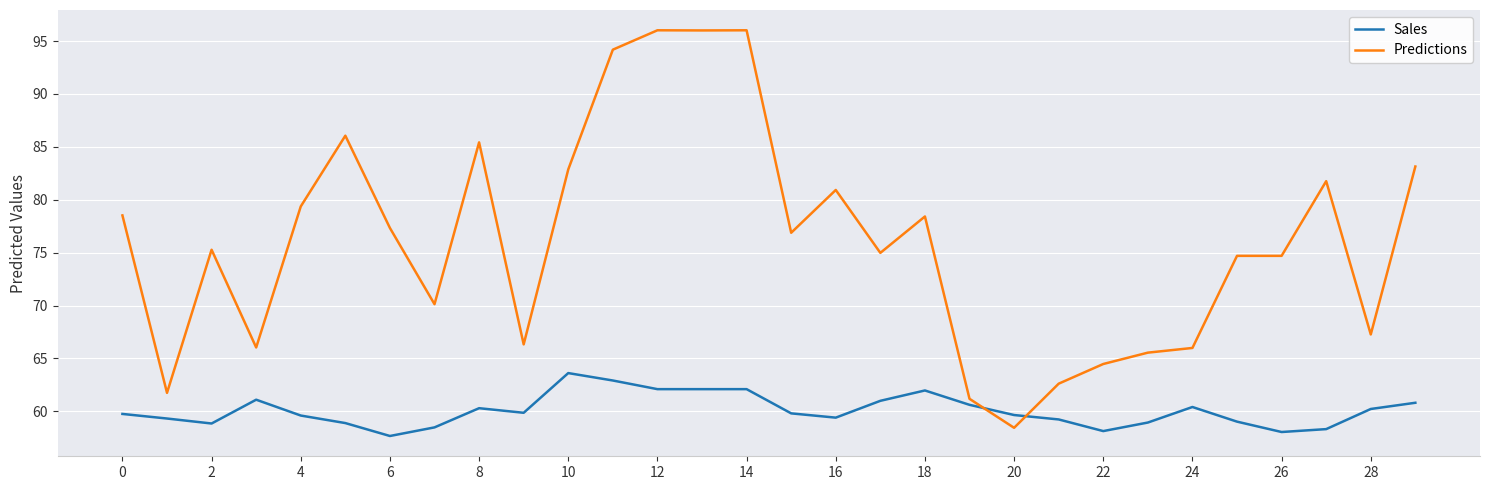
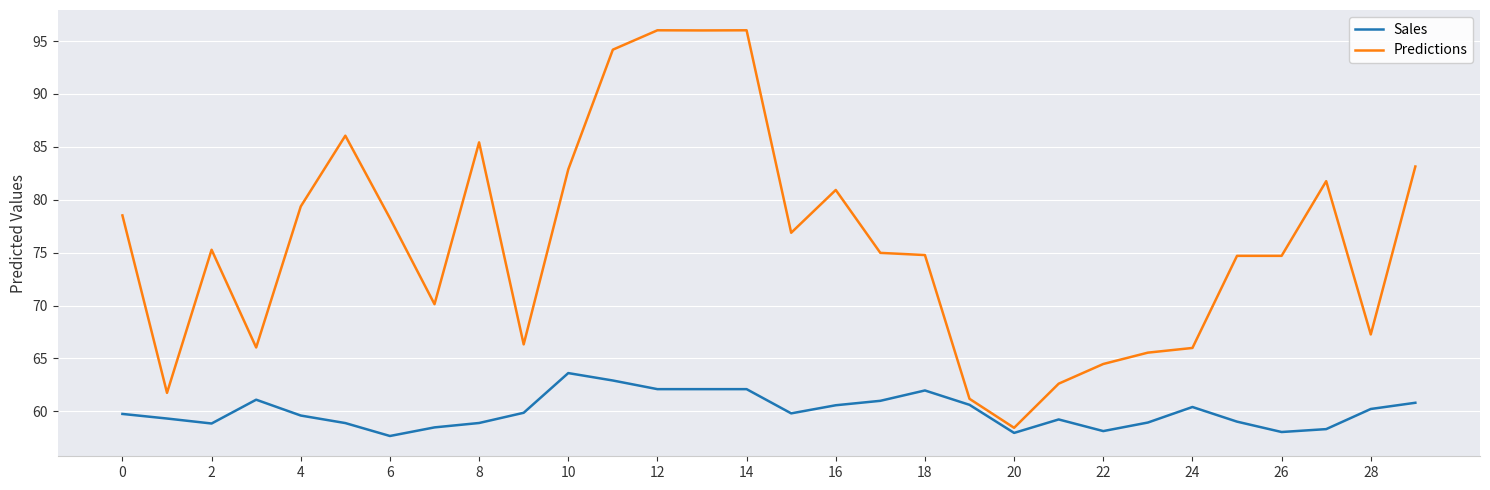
  {
    "Sales": {
      "0": 59.8,
      "2": 58.9,
      "4": 59.6,
      "6": 57.7,
-     "8": 60.3,
+     "8": 58.9,
      "10": 63.6,
      "12": 62.1,
      "14": 62.1,
-     "16": 59.4,
+     "16": 60.6,
      "18": 62.0,
-     "20": 59.7,
+     "20": 58.0,
      "22": 58.1,
      "24": 60.4,
      "26": 58.1,
      "28": 60.2
    },
    "Predictions": {
      "0": 78.5,
      "2": 75.3,
      "4": 79.4,
-     "6": 77.3,
+     "6": 78.3,
      "8": 85.4,
      "10": 82.9,
      "12": 96.0,
      "14": 96.0,
      "16": 80.9,
-     "18": 78.4,
+     "18": 74.8,
      "20": 58.4,
      "22": 64.5,
      "24": 66.0,
      "26": 74.7,
      "28": 67.3
    }
  }
